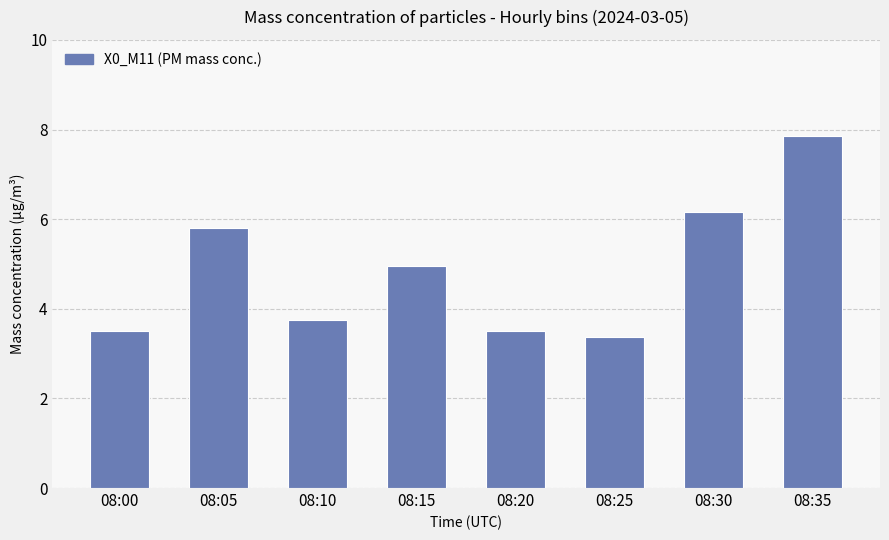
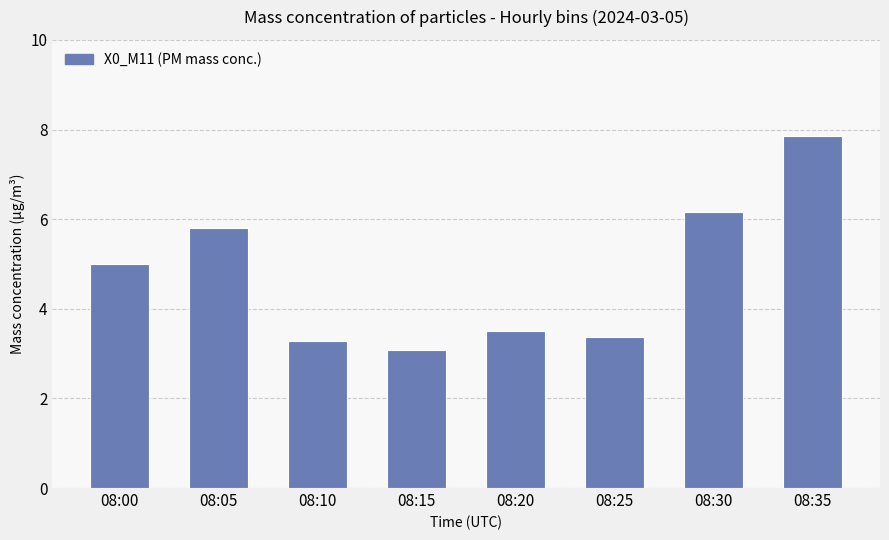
  {
-   "08:00": 3.5,
+   "08:00": 5.0,
    "08:05": 5.8,
-   "08:10": 3.8,
-   "08:15": 5.0,
+   "08:10": 3.3,
+   "08:15": 3.1,
    "08:20": 3.5,
    "08:25": 3.4,
    "08:30": 6.2,
    "08:35": 7.9
  }
